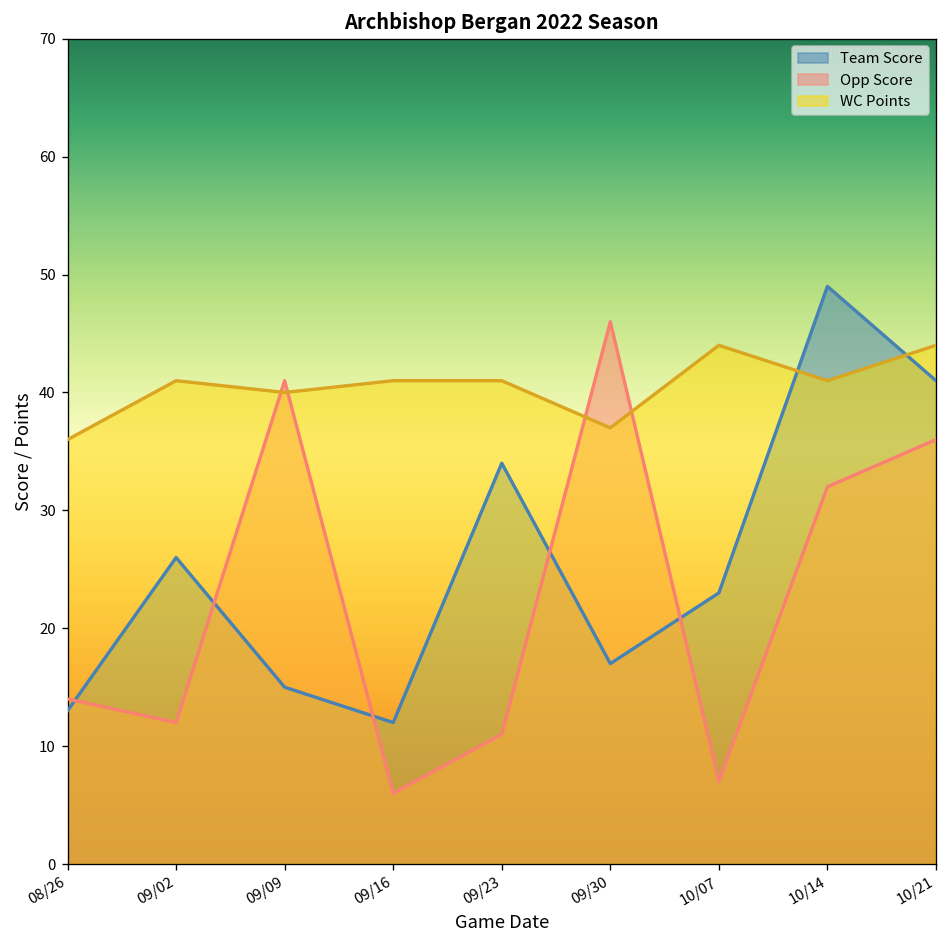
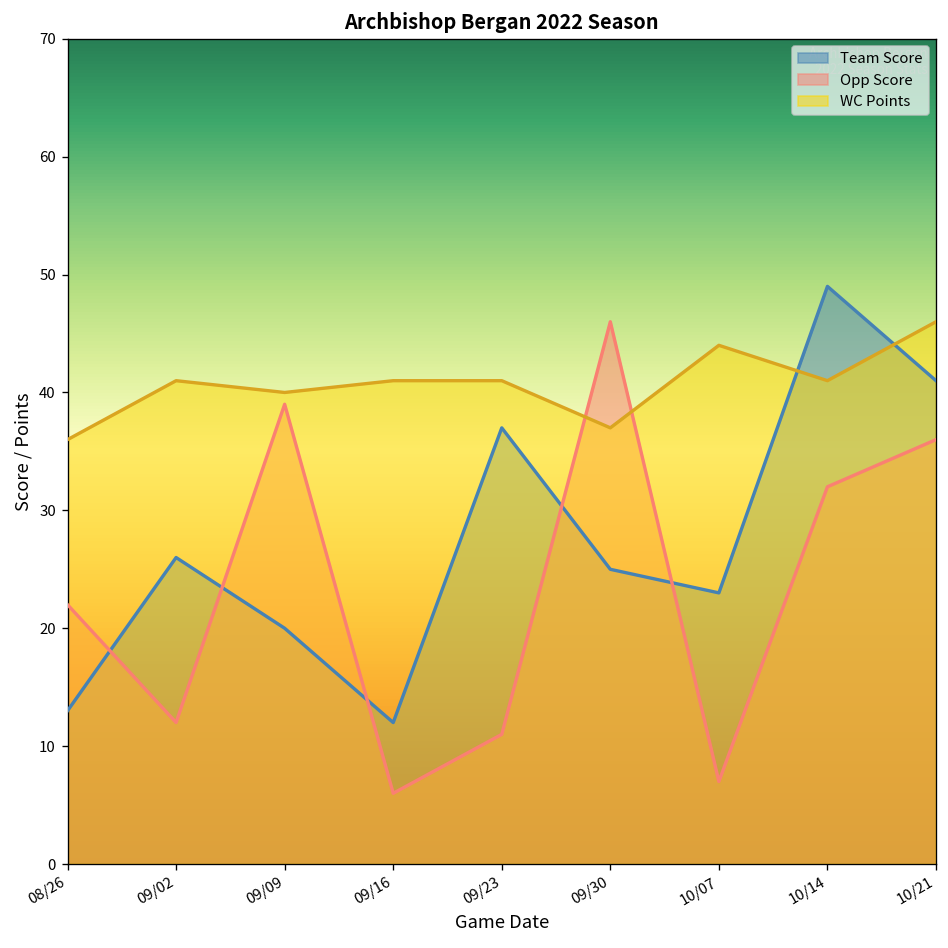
  {
    "Team Score": {
      "08/26": 13,
      "09/02": 26,
-     "09/09": 15,
+     "09/09": 20,
      "09/16": 12,
-     "09/23": 34,
-     "09/30": 17,
+     "09/23": 37,
+     "09/30": 25,
      "10/07": 23,
      "10/14": 49,
      "10/21": 41
    },
    "Opp Score": {
-     "08/26": 14,
+     "08/26": 22,
      "09/02": 12,
-     "09/09": 41,
+     "09/09": 39,
      "09/16": 6,
      "09/23": 11,
      "09/30": 46,
      "10/07": 7,
      "10/14": 32,
      "10/21": 36
    },
    "WC Points": {
      "08/26": 36,
      "09/02": 41,
      "09/09": 40,
      "09/16": 41,
      "09/23": 41,
      "09/30": 37,
      "10/07": 44,
      "10/14": 41,
-     "10/21": 44
+     "10/21": 46
    }
  }
